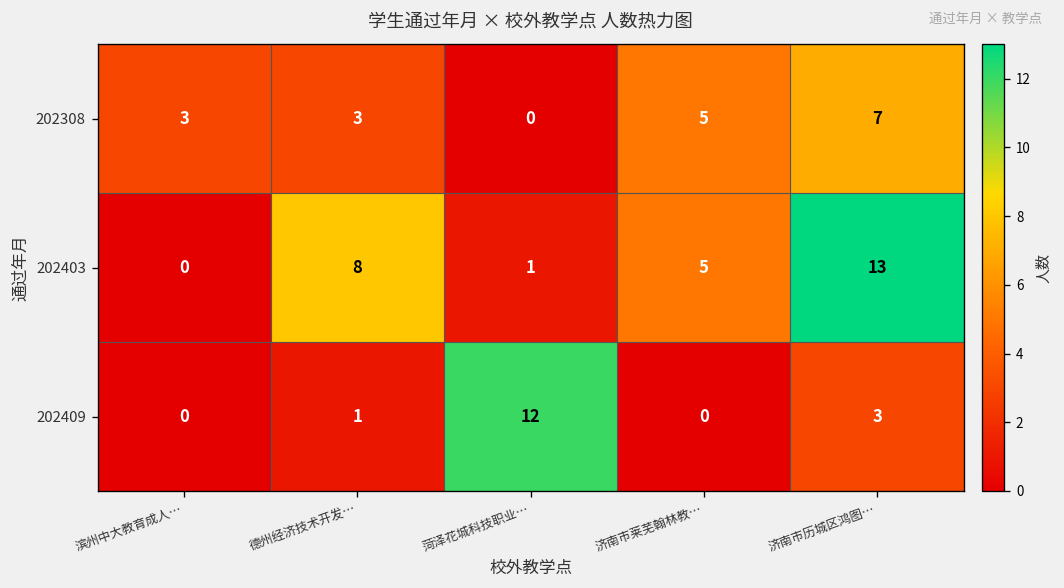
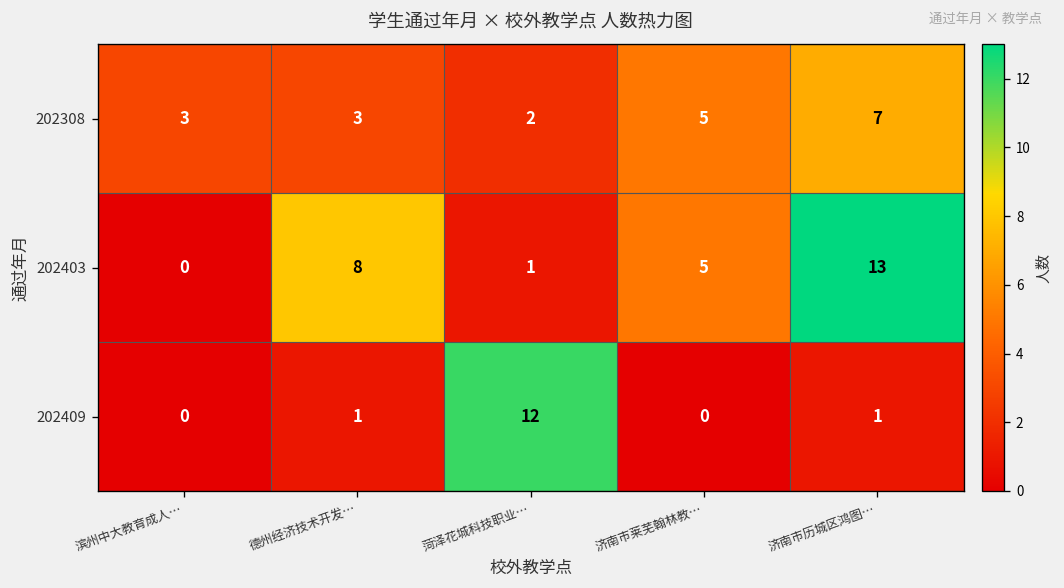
  {
    "202308": {
      "滨州中大教育成人…": 3,
      "德州经济技术开发…": 3,
-     "菏泽花城科技职业…": 0,
+     "菏泽花城科技职业…": 2,
      "济南市莱芜翰林教…": 5,
      "济南市历城区鸿图…": 7
    },
    "202403": {
      "滨州中大教育成人…": 0,
      "德州经济技术开发…": 8,
      "菏泽花城科技职业…": 1,
      "济南市莱芜翰林教…": 5,
      "济南市历城区鸿图…": 13
    },
    "202409": {
      "滨州中大教育成人…": 0,
      "德州经济技术开发…": 1,
      "菏泽花城科技职业…": 12,
      "济南市莱芜翰林教…": 0,
-     "济南市历城区鸿图…": 3
+     "济南市历城区鸿图…": 1
    }
  }
